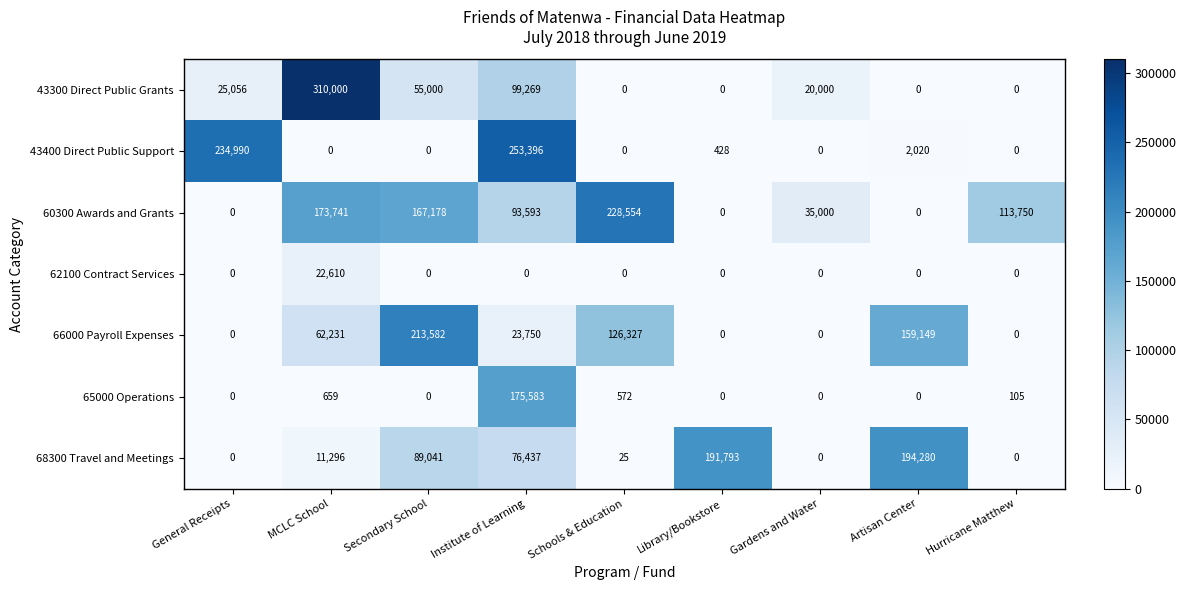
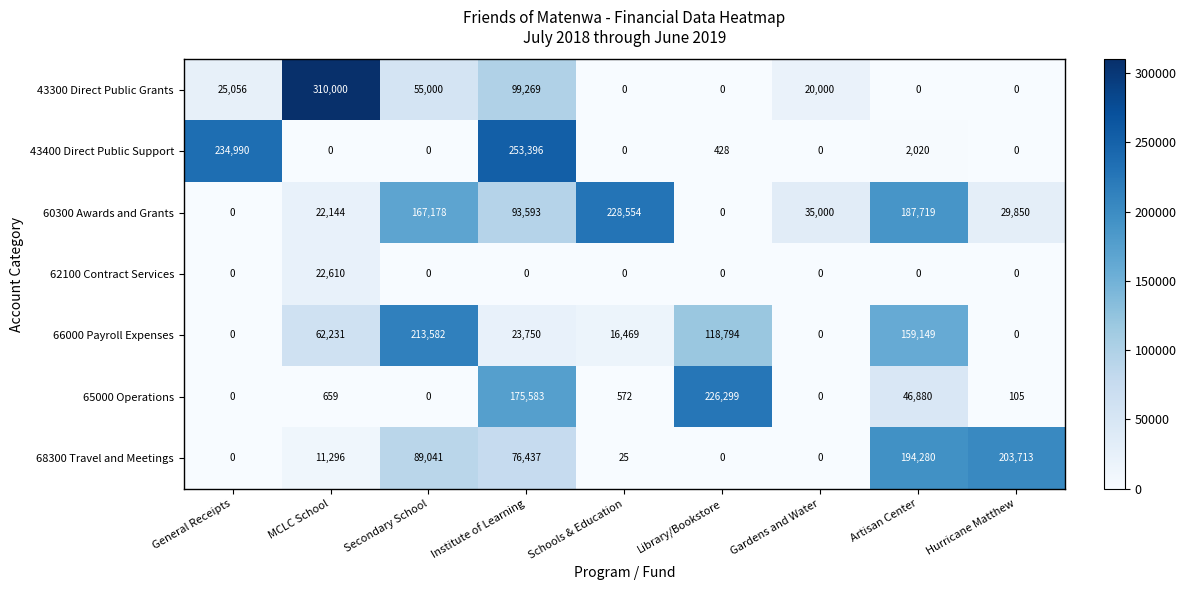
  {
    "43300 Direct Public Grants": {
      "General Receipts": "25,056",
      "MCLC School": "310,000",
      "Secondary School": "55,000",
      "Institute of Learning": "99,269",
      "Schools & Education": "0",
      "Library/Bookstore": "0",
      "Gardens and Water": "20,000",
      "Artisan Center": "0",
      "Hurricane Matthew": "0"
    },
    "43400 Direct Public Support": {
      "General Receipts": "234,990",
      "MCLC School": "0",
      "Secondary School": "0",
      "Institute of Learning": "253,396",
      "Schools & Education": "0",
      "Library/Bookstore": "428",
      "Gardens and Water": "0",
      "Artisan Center": "2,020",
      "Hurricane Matthew": "0"
    },
    "60300 Awards and Grants": {
      "General Receipts": "0",
-     "MCLC School": "173,741",
+     "MCLC School": "22,144",
      "Secondary School": "167,178",
      "Institute of Learning": "93,593",
      "Schools & Education": "228,554",
      "Library/Bookstore": "0",
      "Gardens and Water": "35,000",
-     "Artisan Center": "0",
-     "Hurricane Matthew": "113,750"
+     "Artisan Center": "187,719",
+     "Hurricane Matthew": "29,850"
    },
    "62100 Contract Services": {
      "General Receipts": "0",
      "MCLC School": "22,610",
      "Secondary School": "0",
      "Institute of Learning": "0",
      "Schools & Education": "0",
      "Library/Bookstore": "0",
      "Gardens and Water": "0",
      "Artisan Center": "0",
      "Hurricane Matthew": "0"
    },
    "66000 Payroll Expenses": {
      "General Receipts": "0",
      "MCLC School": "62,231",
      "Secondary School": "213,582",
      "Institute of Learning": "23,750",
-     "Schools & Education": "126,327",
-     "Library/Bookstore": "0",
+     "Schools & Education": "16,469",
+     "Library/Bookstore": "118,794",
      "Gardens and Water": "0",
      "Artisan Center": "159,149",
      "Hurricane Matthew": "0"
    },
    "65000 Operations": {
      "General Receipts": "0",
      "MCLC School": "659",
      "Secondary School": "0",
      "Institute of Learning": "175,583",
      "Schools & Education": "572",
-     "Library/Bookstore": "0",
+     "Library/Bookstore": "226,299",
      "Gardens and Water": "0",
-     "Artisan Center": "0",
+     "Artisan Center": "46,880",
      "Hurricane Matthew": "105"
    },
    "68300 Travel and Meetings": {
      "General Receipts": "0",
      "MCLC School": "11,296",
      "Secondary School": "89,041",
      "Institute of Learning": "76,437",
      "Schools & Education": "25",
-     "Library/Bookstore": "191,793",
+     "Library/Bookstore": "0",
      "Gardens and Water": "0",
      "Artisan Center": "194,280",
-     "Hurricane Matthew": "0"
+     "Hurricane Matthew": "203,713"
    }
  }
